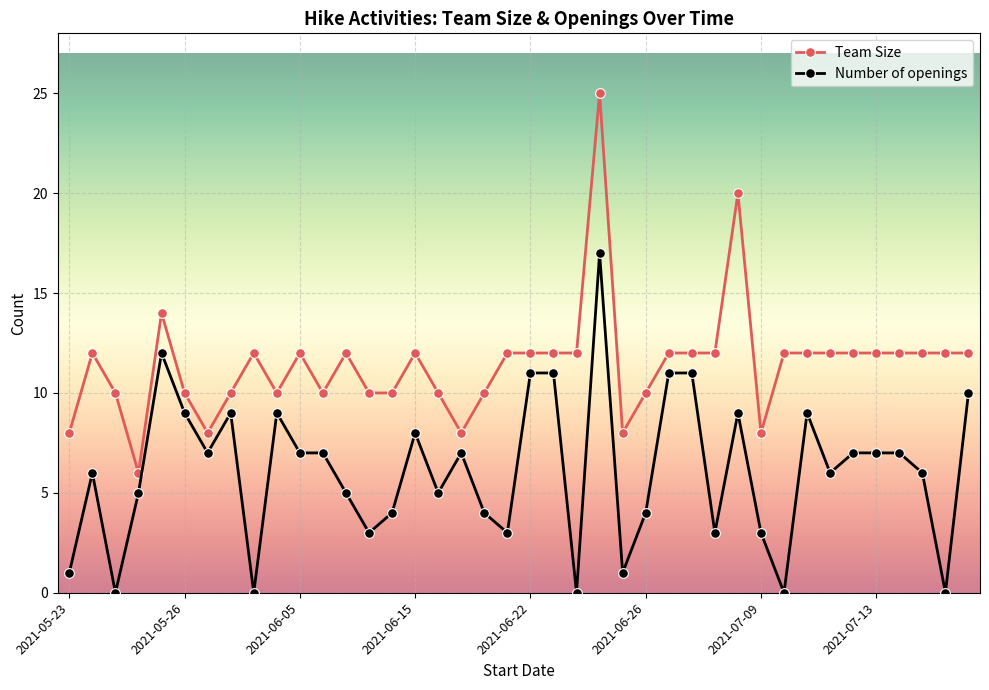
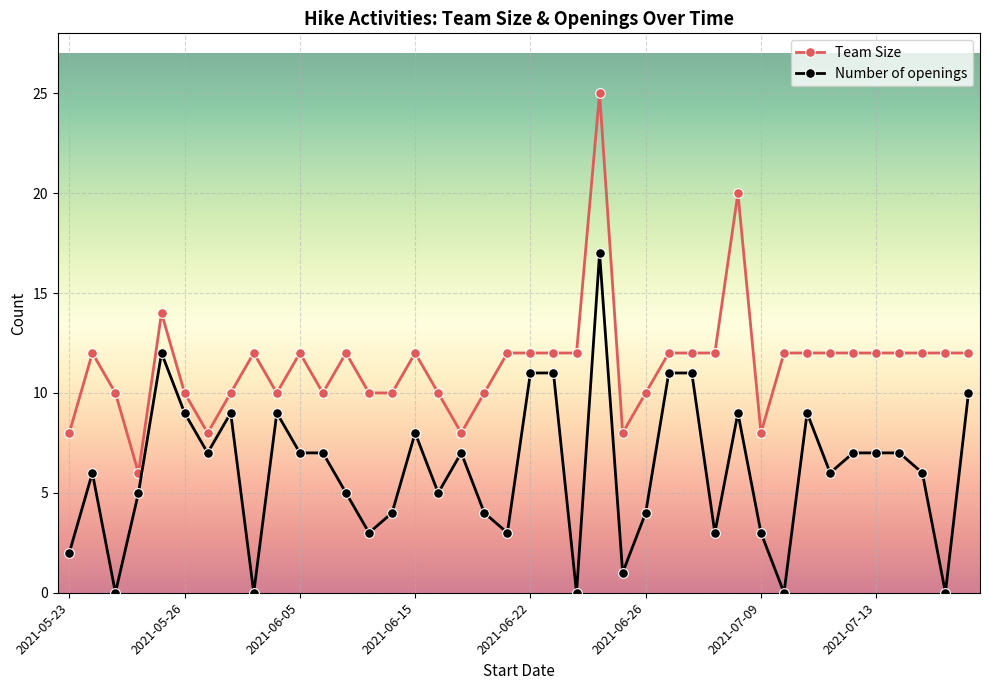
  {
    "Team Size": {
      "2021-05-23": 8,
      "2021-06-15": 12,
      "2021-06-26": 10,
      "2021-07-09": 8
    },
    "Number of openings": {
-     "2021-05-23": 1,
+     "2021-05-23": 2,
      "2021-06-15": 8,
      "2021-06-26": 4,
      "2021-07-09": 3
    }
  }
